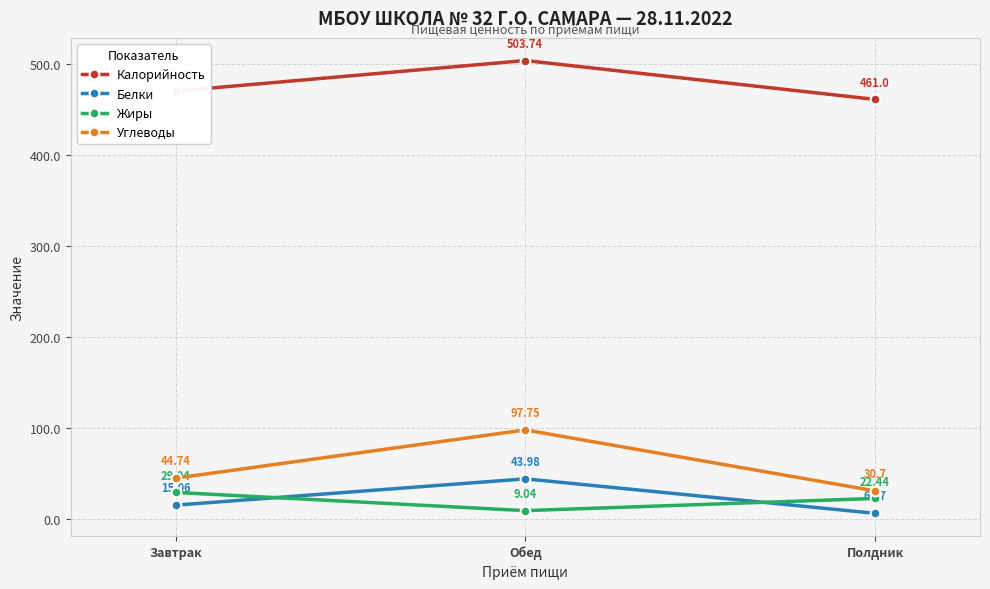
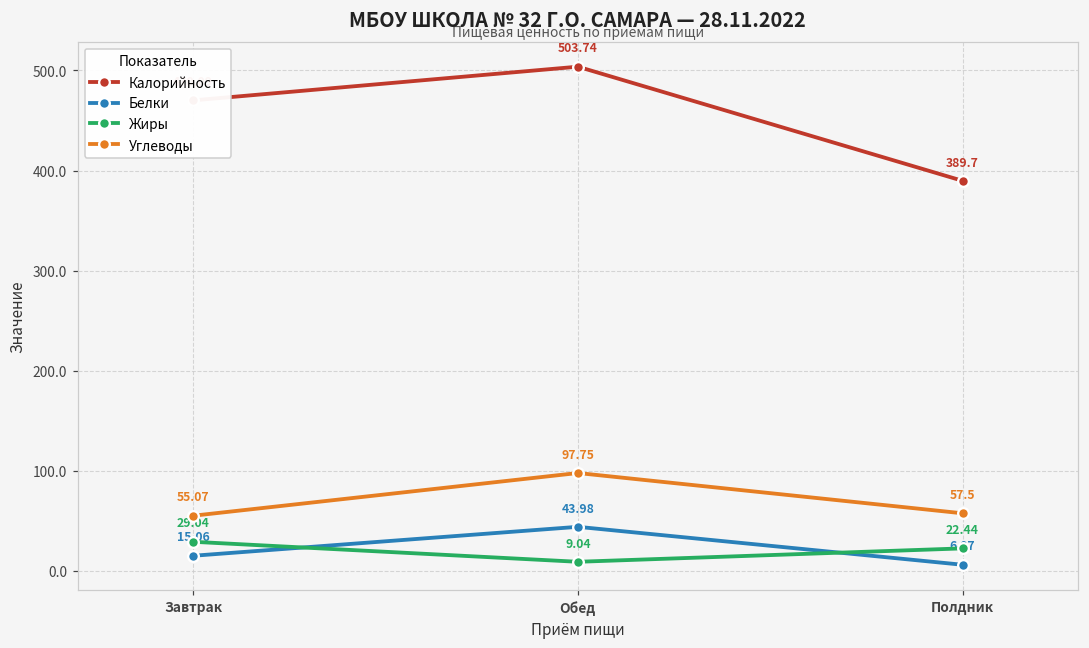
  {
    "Калорийность": {
      "Обед": 503.74,
-     "Полдник": 461.0
+     "Полдник": 389.7
    },
    "Белки": {
      "Обед": 43.98
    },
    "Жиры": {
      "Обед": 9.04,
      "Полдник": 22.44
    },
    "Углеводы": {
-     "Завтрак": 44.74,
+     "Завтрак": 55.07,
      "Обед": 97.75,
-     "Полдник": 30.7
+     "Полдник": 57.5
    }
  }
